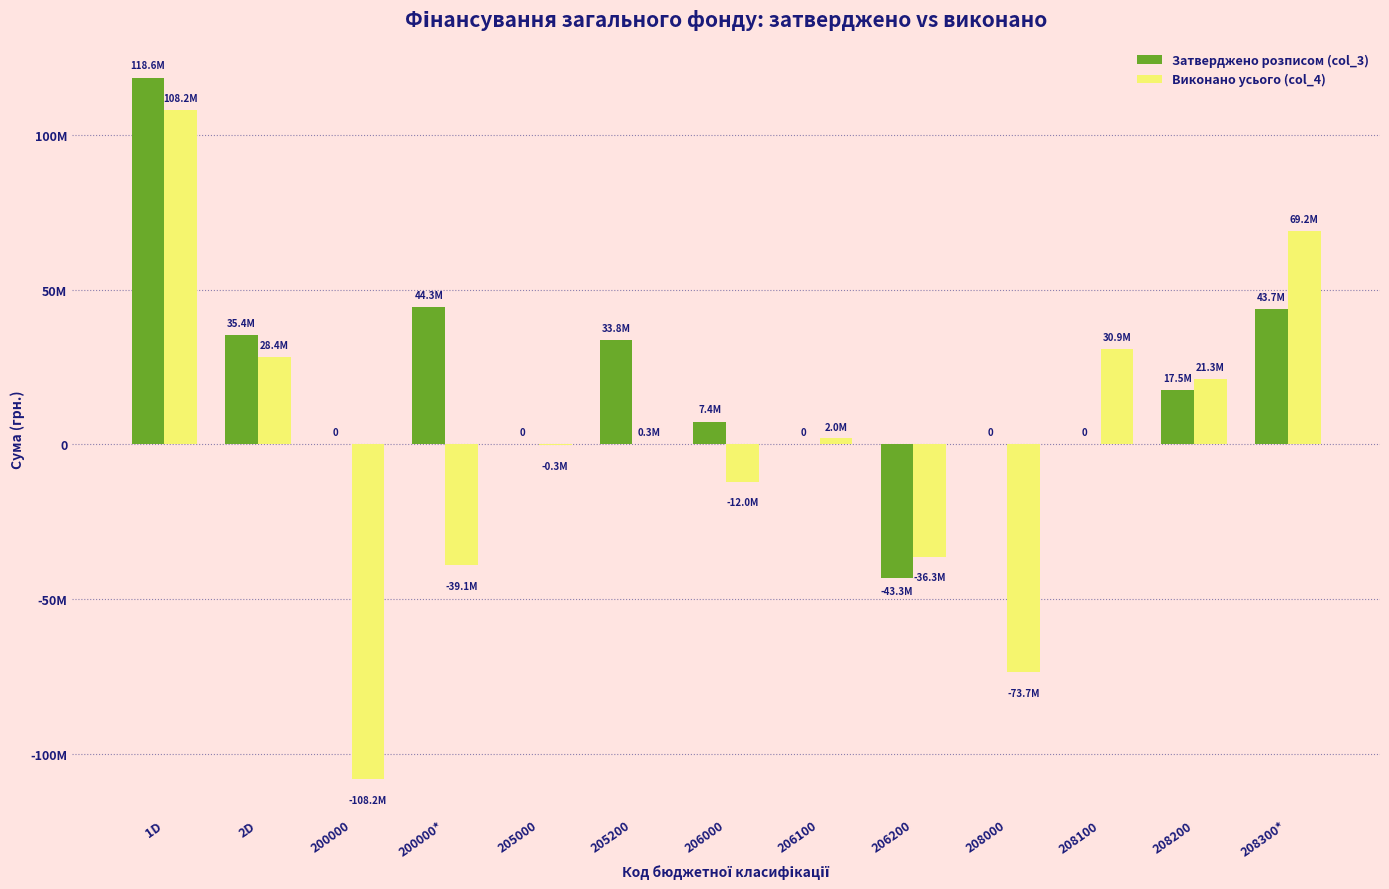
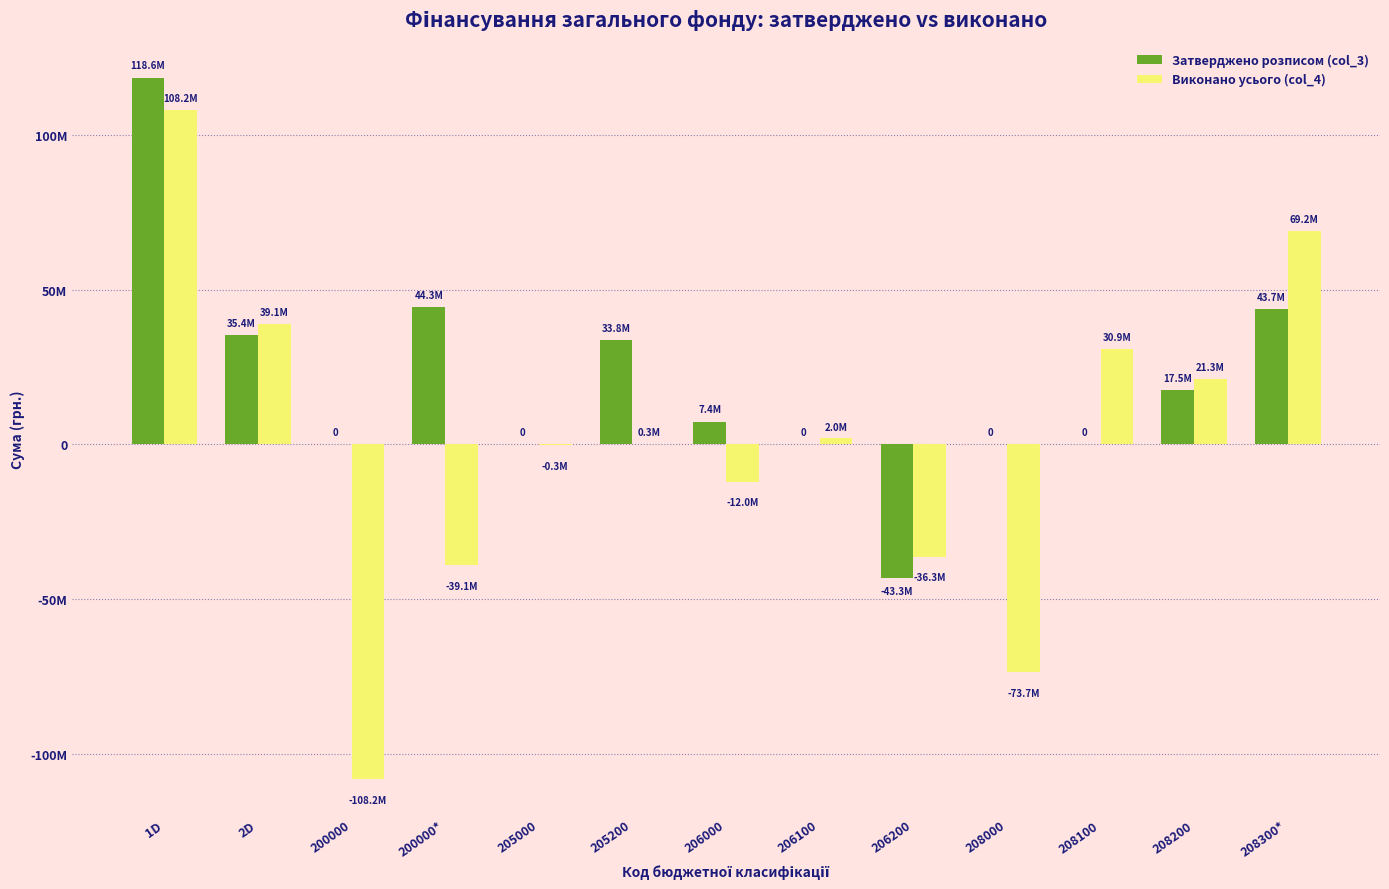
  {
    "Затверджено розписом (col_3)": {
      "1D": "118.6M",
      "2D": "35.4M",
      "200000": "0",
      "200000*": "44.3M",
      "205000": "0",
      "205200": "33.8M",
      "206000": "7.4M",
      "206100": "0",
      "206200": "-43.3M",
      "208000": "0",
      "208100": "0",
      "208200": "17.5M",
      "208300*": "43.7M"
    },
    "Виконано усього (col_4)": {
      "1D": "108.2M",
-     "2D": "28.4M",
+     "2D": "39.1M",
      "200000": "-108.2M",
      "200000*": "-39.1M",
      "205000": "-0.3M",
      "205200": "0.3M",
      "206000": "-12.0M",
      "206100": "2.0M",
      "206200": "-36.3M",
      "208000": "-73.7M",
      "208100": "30.9M",
      "208200": "21.3M",
      "208300*": "69.2M"
    }
  }
